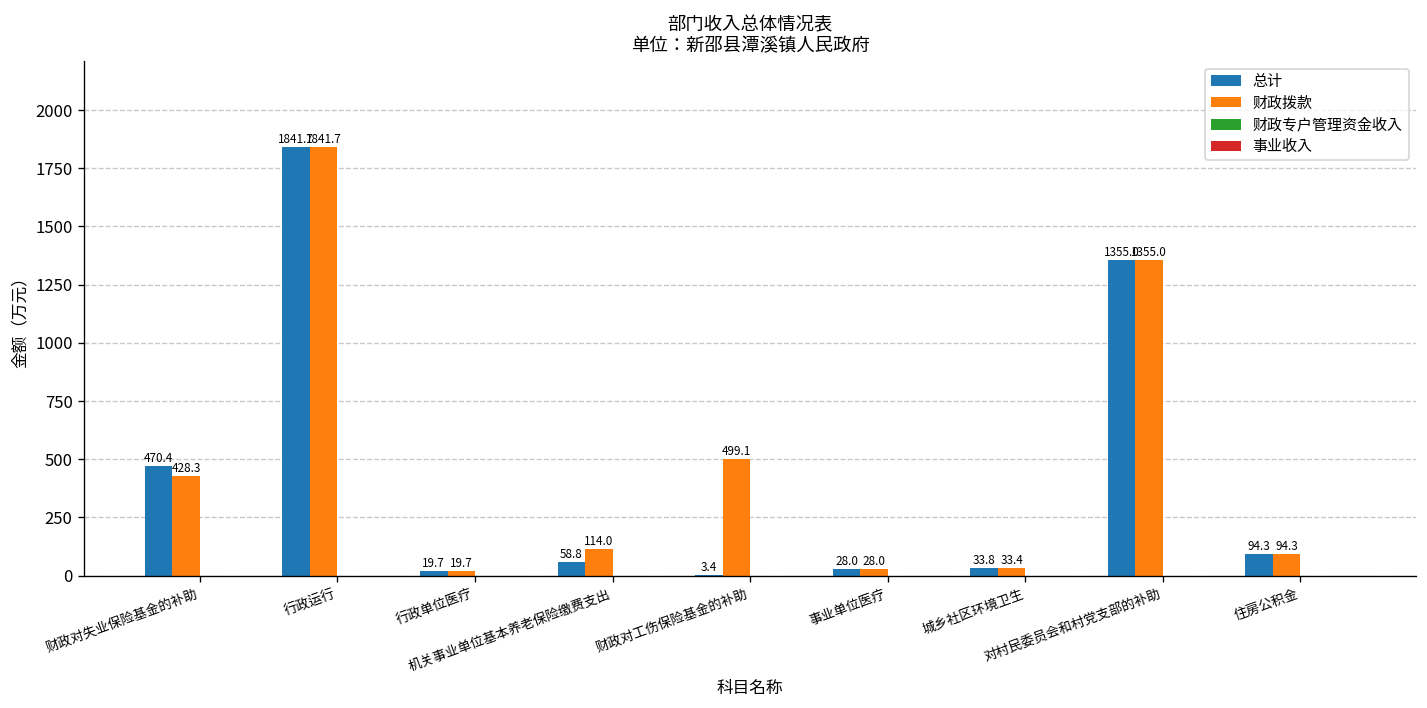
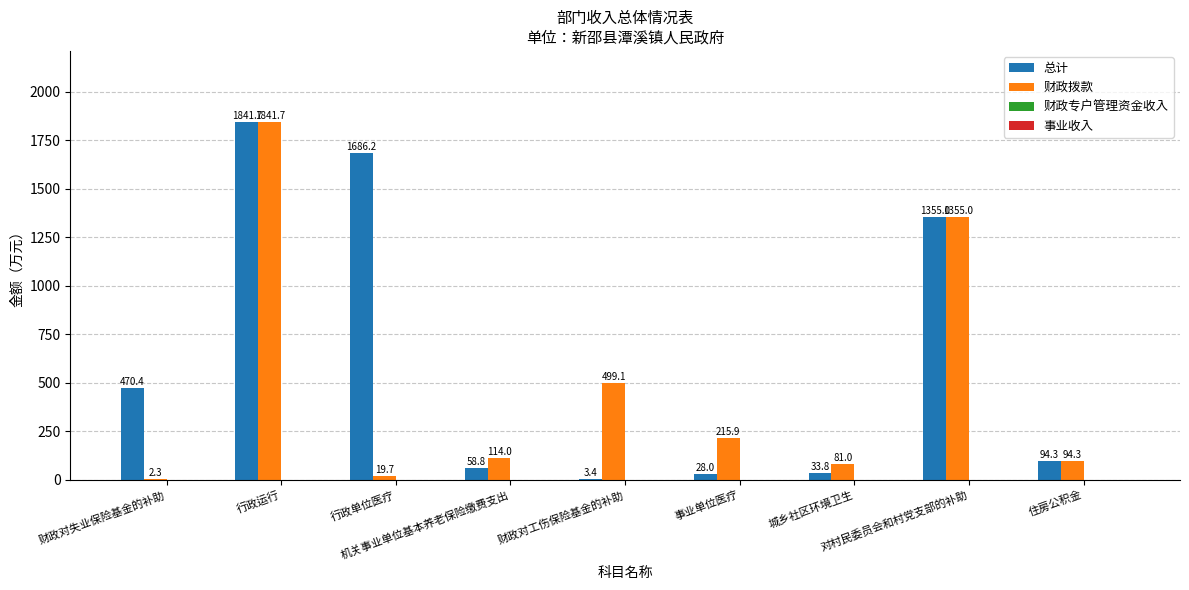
  {
    "总计": {
      "财政对失业保险基金的补助": 470.4,
-     "行政单位医疗": 19.7,
+     "行政单位医疗": 1686.2,
      "机关事业单位基本养老保险缴费支出": 58.8,
      "财政对工伤保险基金的补助": 3.4,
      "事业单位医疗": 28.0,
      "城乡社区环境卫生": 33.8,
      "住房公积金": 94.3
    },
    "财政拨款": {
-     "财政对失业保险基金的补助": 428.3,
+     "财政对失业保险基金的补助": 2.3,
      "行政单位医疗": 19.7,
      "机关事业单位基本养老保险缴费支出": 114.0,
      "财政对工伤保险基金的补助": 499.1,
-     "事业单位医疗": 28.0,
-     "城乡社区环境卫生": 33.4,
+     "事业单位医疗": 215.9,
+     "城乡社区环境卫生": 81.0,
      "住房公积金": 94.3
    },
    "财政专户管理资金收入": {
      "财政对失业保险基金的补助": 0,
      "行政运行": 0,
      "行政单位医疗": 0,
      "机关事业单位基本养老保险缴费支出": 0,
      "财政对工伤保险基金的补助": 0,
      "事业单位医疗": 0,
      "城乡社区环境卫生": 0,
      "对村民委员会和村党支部的补助": 0,
      "住房公积金": 0
    },
    "事业收入": {
      "财政对失业保险基金的补助": 0,
      "行政运行": 0,
      "行政单位医疗": 0,
      "机关事业单位基本养老保险缴费支出": 0,
      "财政对工伤保险基金的补助": 0,
      "事业单位医疗": 0,
      "城乡社区环境卫生": 0,
      "对村民委员会和村党支部的补助": 0,
      "住房公积金": 0
    }
  }
